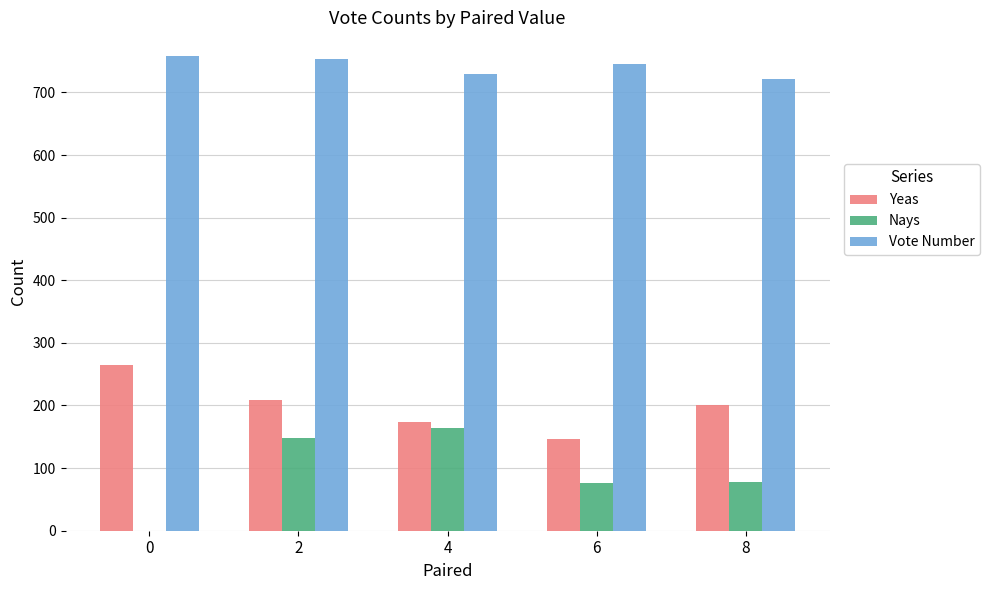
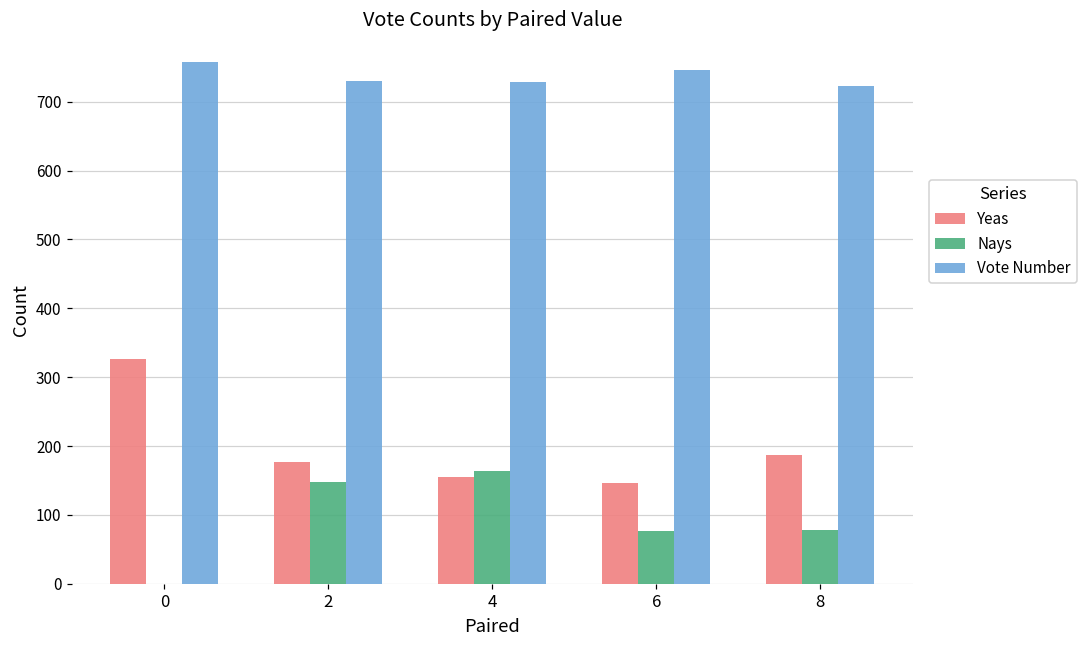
  {
    "Yeas": {
-     "0": 270,
-     "2": 210,
-     "4": 170,
+     "0": 330,
+     "2": 180,
+     "4": 160,
      "6": 150,
-     "8": 200
+     "8": 190
    },
    "Nays": {
      "0": 0,
      "2": 150,
      "4": 160,
      "6": 80,
      "8": 80
    },
    "Vote Number": {
      "0": 760,
-     "2": 750,
+     "2": 730,
      "4": 730,
      "6": 750,
      "8": 720
    }
  }
